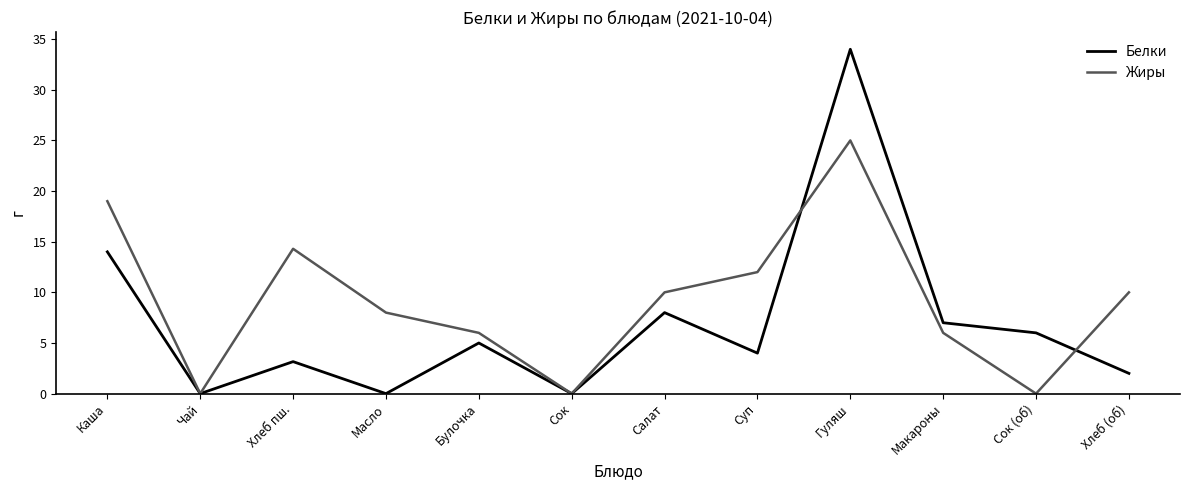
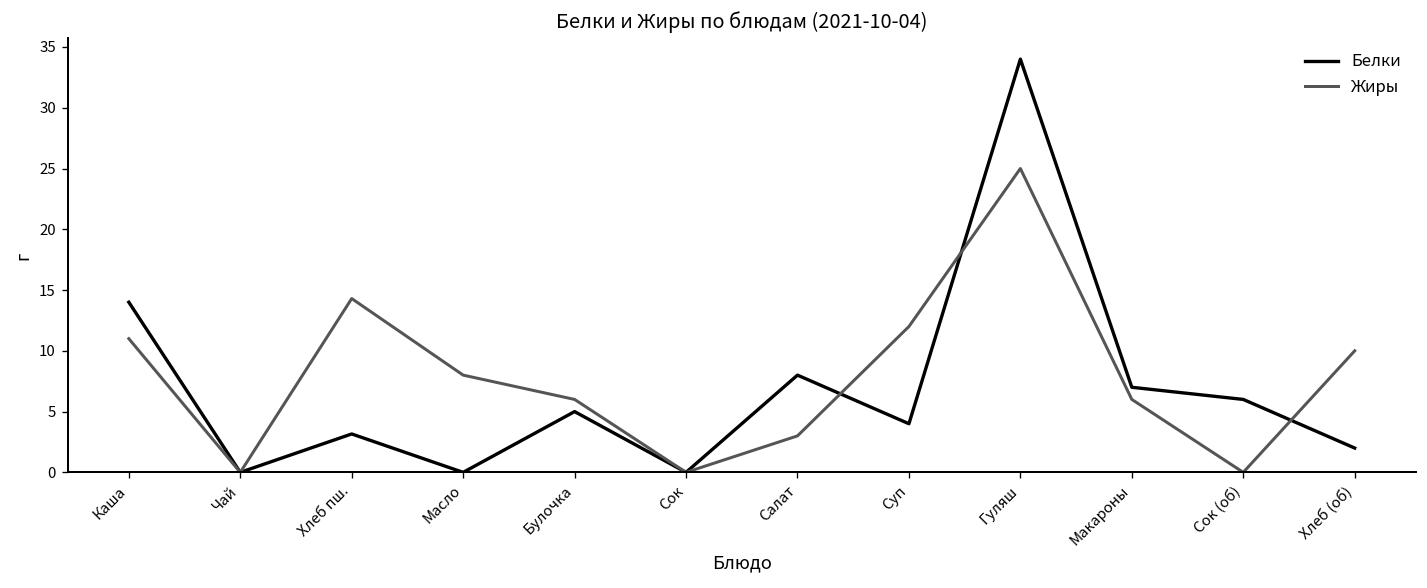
  {
    "Белки": {
      "Каша": 14,
      "Хлеб пш.": 3,
      "Масло": 0,
      "Булочка": 5,
      "Салат": 8,
      "Суп": 4,
      "Гуляш": 34,
      "Макароны": 7,
      "Сок (об)": 6,
      "Хлеб (об)": 2
    },
    "Жиры": {
-     "Каша": 19,
+     "Каша": 11,
      "Хлеб пш.": 14.3,
      "Масло": 8,
      "Булочка": 6,
-     "Салат": 10,
+     "Салат": 3,
      "Суп": 12,
      "Гуляш": 25,
      "Макароны": 6,
      "Сок (об)": 0,
      "Хлеб (об)": 10
    }
  }
